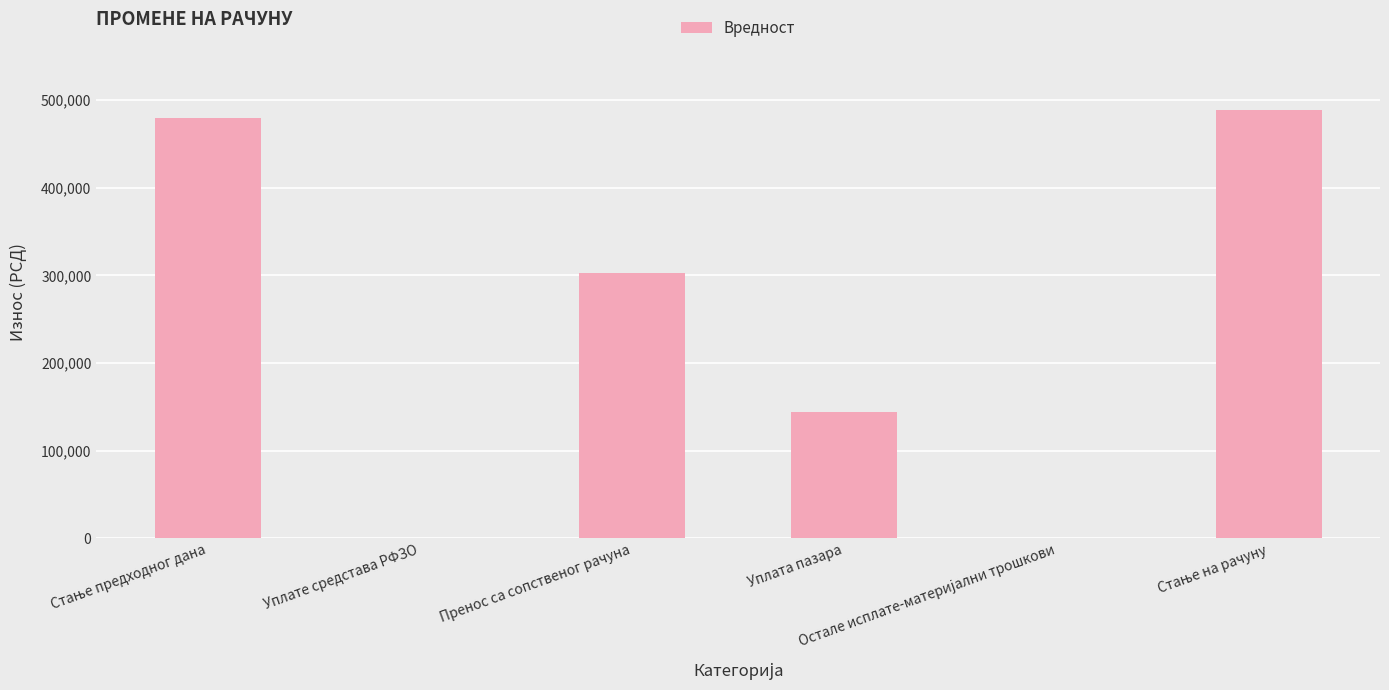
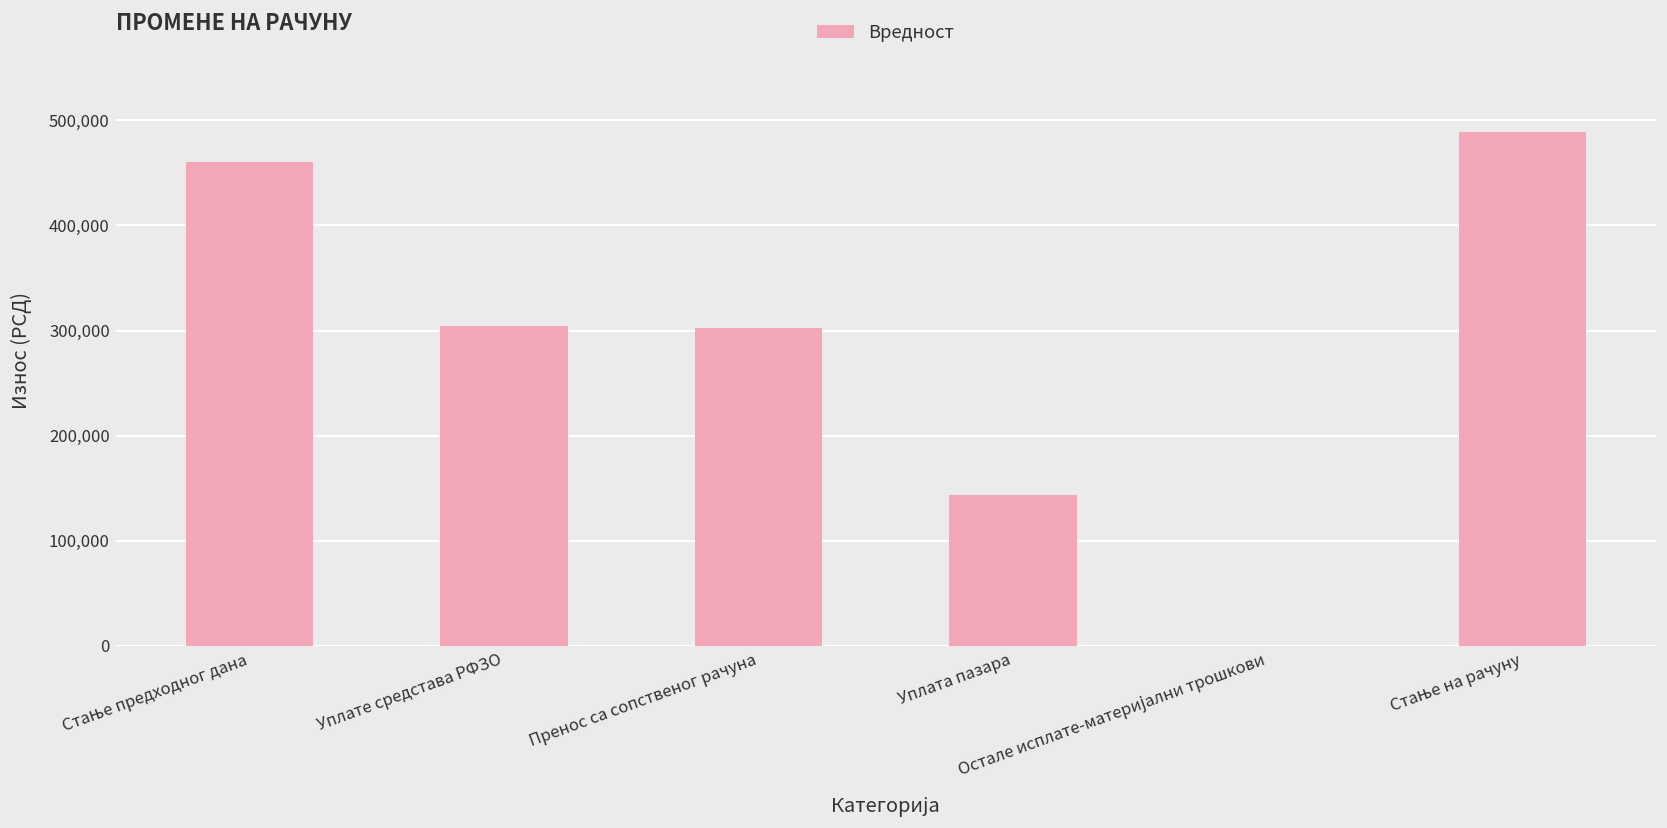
  {
-   "Стање предходног дана": "480,000",
-   "Уплате средстава РФЗО": "0",
+   "Стање предходног дана": "460,000",
+   "Уплате средстава РФЗО": "300,000",
    "Пренос са сопственог рачуна": "300,000",
    "Уплата пазара": "140,000",
    "Остале исплате-материјални трошкови": "0",
    "Стање на рачуну": "490,000"
  }
